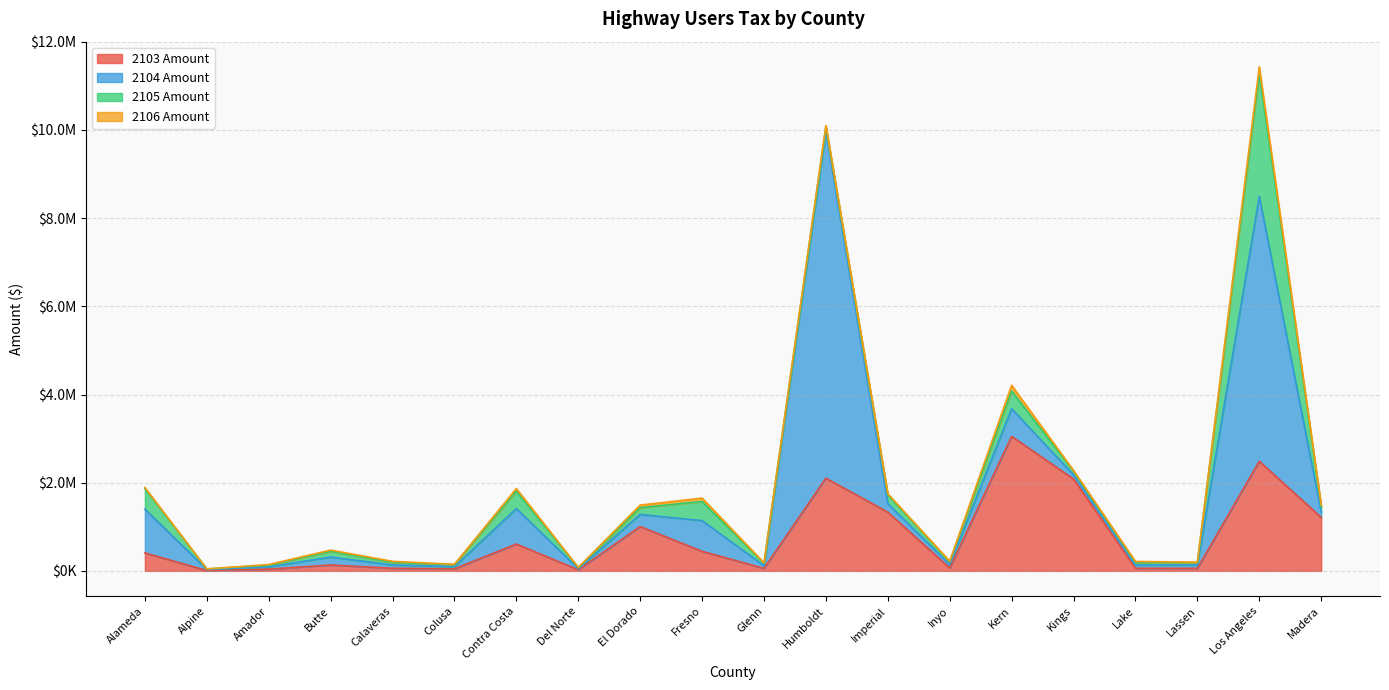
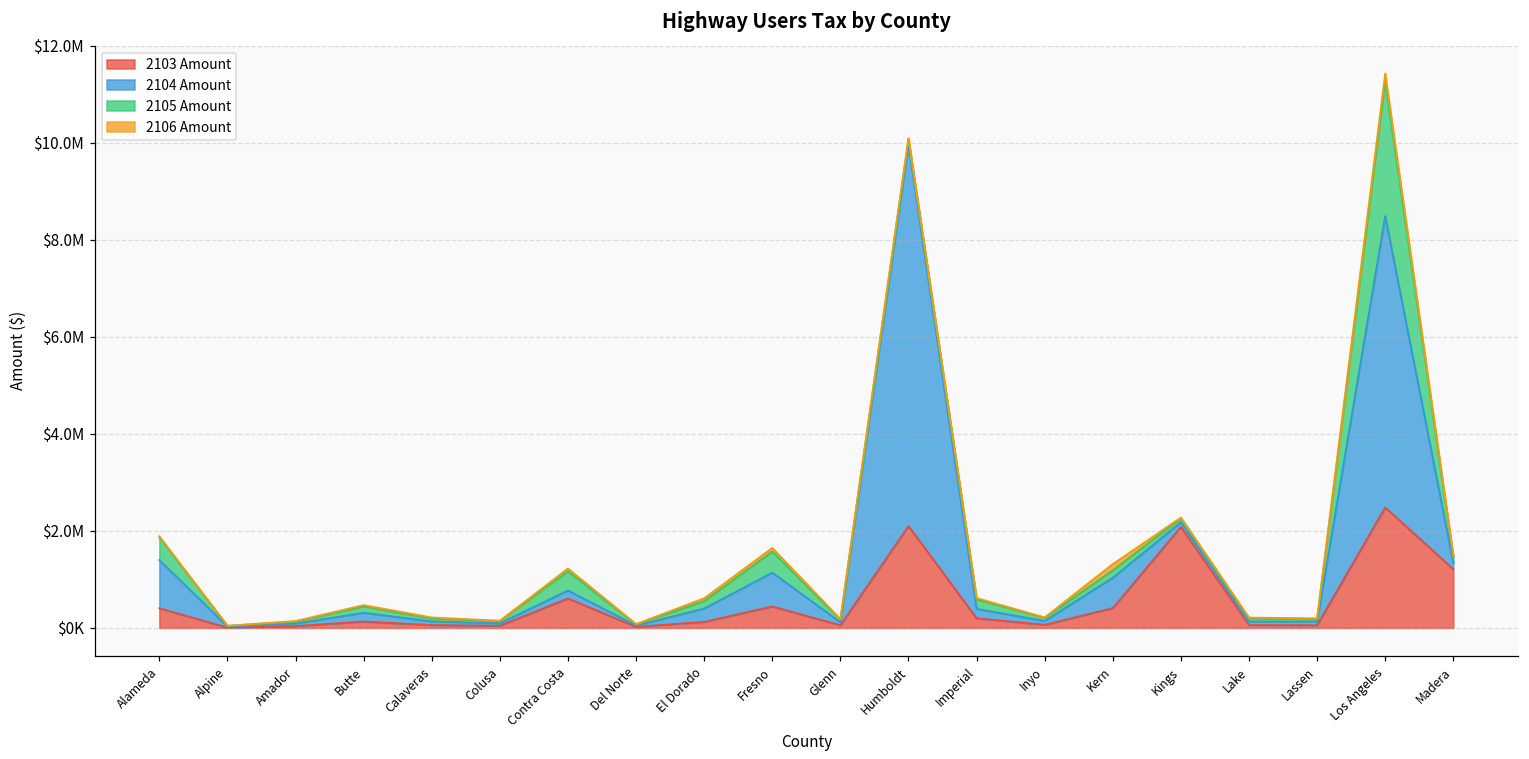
  {
    "2103 Amount": {
      "Alameda": "$400000",
      "Butte": "$100000",
      "Calaveras": "$100000",
      "Contra Costa": "$600000",
-     "El Dorado": "$1000000",
+     "El Dorado": "$100000",
      "Fresno": "$400000",
      "Glenn": "$100000",
      "Humboldt": "$2100000",
-     "Imperial": "$1300000",
+     "Imperial": "$200000",
      "Inyo": "$100000",
-     "Kern": "$3100000",
+     "Kern": "$400000",
      "Kings": "$2100000",
      "Lake": "$100000",
      "Lassen": "$100000",
      "Los Angeles": "$2500000",
      "Madera": "$1200000"
    },
    "2104 Amount": {
      "Alameda": "$1000000",
      "Butte": "$200000",
-     "Contra Costa": "$800000",
+     "Contra Costa": "$200000",
      "El Dorado": "$300000",
      "Fresno": "$700000",
      "Humboldt": "$7900000",
      "Imperial": "$200000",
      "Inyo": "$100000",
      "Kern": "$600000",
      "Kings": "$100000",
      "Lake": "$100000",
      "Los Angeles": "$6000000",
      "Madera": "$100000"
    },
    "2105 Amount": {
      "Contra Costa": "$400000",
      "Fresno": "$400000",
-     "Kern": "$400000",
+     "Kern": "$200000",
      "Los Angeles": "$2800000"
    },
    "2106 Amount": {
      "Contra Costa": "$100000",
      "Fresno": "$100000",
      "Kern": "$100000",
      "Los Angeles": "$200000"
    }
  }
